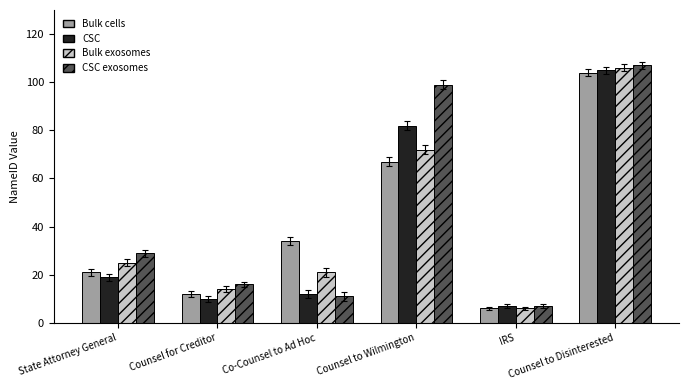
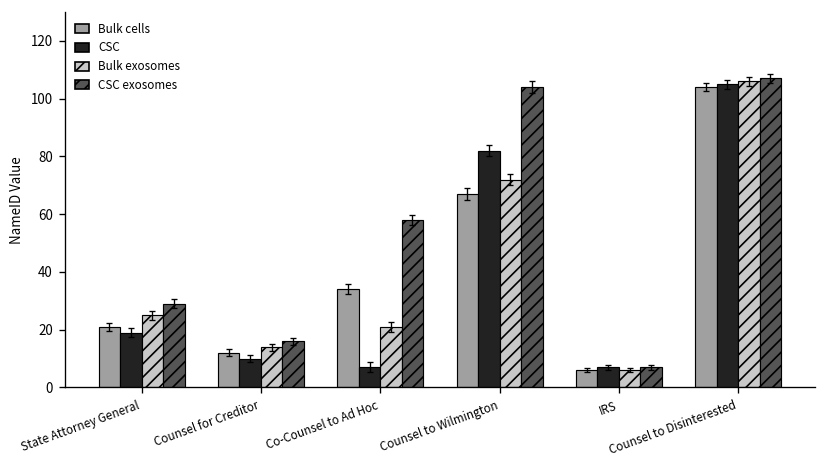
  {
    "Bulk cells": {
      "State Attorney General": 21,
      "Counsel for Creditor": 12,
      "Co-Counsel to Ad Hoc": 34,
      "Counsel to Wilmington": 67,
      "IRS": 6,
      "Counsel to Disinterested": 104
    },
    "CSC": {
      "State Attorney General": 19,
      "Counsel for Creditor": 10,
-     "Co-Counsel to Ad Hoc": 12,
+     "Co-Counsel to Ad Hoc": 7,
      "Counsel to Wilmington": 82,
      "IRS": 7,
      "Counsel to Disinterested": 105
    },
    "Bulk exosomes": {
      "State Attorney General": 25,
      "Counsel for Creditor": 14,
      "Co-Counsel to Ad Hoc": 21,
      "Counsel to Wilmington": 72,
      "IRS": 6,
      "Counsel to Disinterested": 106
    },
    "CSC exosomes": {
      "State Attorney General": 29,
      "Counsel for Creditor": 16,
-     "Co-Counsel to Ad Hoc": 11,
-     "Counsel to Wilmington": 99,
+     "Co-Counsel to Ad Hoc": 58,
+     "Counsel to Wilmington": 104,
      "IRS": 7,
      "Counsel to Disinterested": 107
    }
  }
